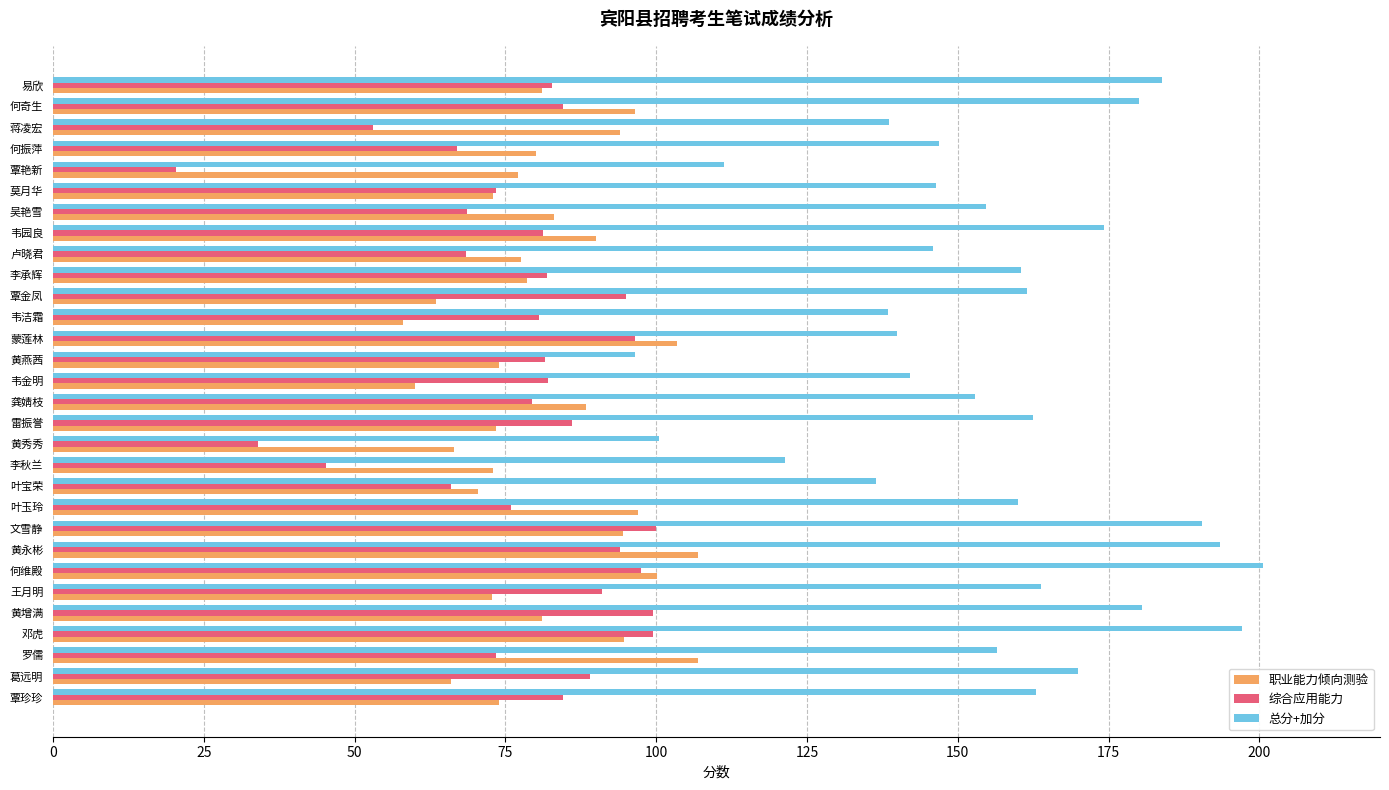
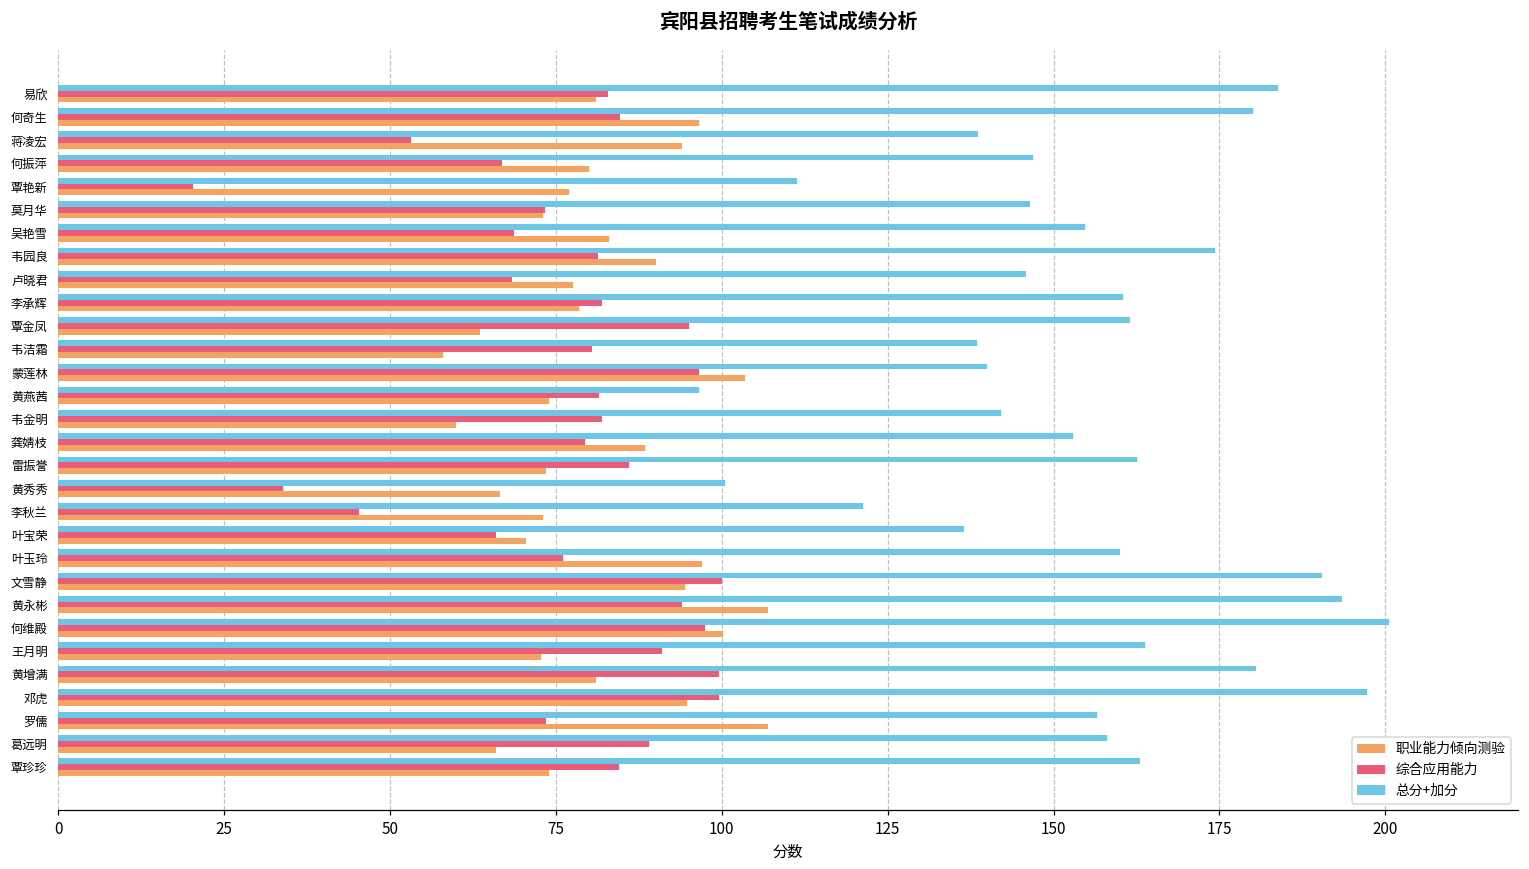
  {
    "职业能力倾向测验": {
      "易欣": 81,
      "何奇生": 97,
      "蒋凌宏": 94,
      "何振萍": 80,
      "覃艳新": 77,
      "莫月华": 73,
      "吴艳雪": 83,
      "韦园良": 90,
      "卢晓君": 78,
      "李承辉": 79,
      "覃金凤": 64,
      "韦洁霜": 58,
      "蒙莲林": 104,
      "黄燕茜": 74,
      "韦金明": 60,
      "龚婧枝": 88,
      "雷振誉": 74,
      "黄秀秀": 67,
      "李秋兰": 73,
      "叶宝荣": 71,
      "叶玉玲": 97,
      "文雪静": 95,
      "黄永彬": 107,
      "何维殿": 100,
      "王月明": 73,
      "黄增满": 81,
      "邓虎": 95,
      "罗儒": 107,
      "葛远明": 66,
      "覃珍珍": 74
    },
    "综合应用能力": {
      "易欣": 83,
      "何奇生": 85,
      "蒋凌宏": 53,
      "何振萍": 67,
      "覃艳新": 20,
      "莫月华": 73,
      "吴艳雪": 69,
      "韦园良": 81,
      "卢晓君": 68,
      "李承辉": 82,
      "覃金凤": 95,
      "韦洁霜": 81,
      "蒙莲林": 97,
      "黄燕茜": 82,
      "韦金明": 82,
      "龚婧枝": 79,
      "雷振誉": 86,
      "黄秀秀": 34,
      "李秋兰": 45,
      "叶宝荣": 66,
      "叶玉玲": 76,
      "文雪静": 100,
      "黄永彬": 94,
      "何维殿": 98,
      "王月明": 91,
      "黄增满": 100,
      "邓虎": 100,
      "罗儒": 74,
      "葛远明": 89,
      "覃珍珍": 85
    },
    "总分+加分": {
      "易欣": 184,
      "何奇生": 180,
      "蒋凌宏": 139,
      "何振萍": 147,
      "覃艳新": 111,
      "莫月华": 146,
      "吴艳雪": 155,
      "韦园良": 174,
      "卢晓君": 146,
      "李承辉": 160,
      "覃金凤": 162,
      "韦洁霜": 139,
      "蒙莲林": 140,
      "黄燕茜": 97,
      "韦金明": 142,
      "龚婧枝": 153,
      "雷振誉": 163,
      "黄秀秀": 100,
      "李秋兰": 121,
      "叶宝荣": 137,
      "叶玉玲": 160,
      "文雪静": 191,
      "黄永彬": 193,
      "何维殿": 201,
      "王月明": 164,
      "黄增满": 181,
      "邓虎": 197,
      "罗儒": 157,
-     "葛远明": 170,
+     "葛远明": 158,
      "覃珍珍": 163
    }
  }
